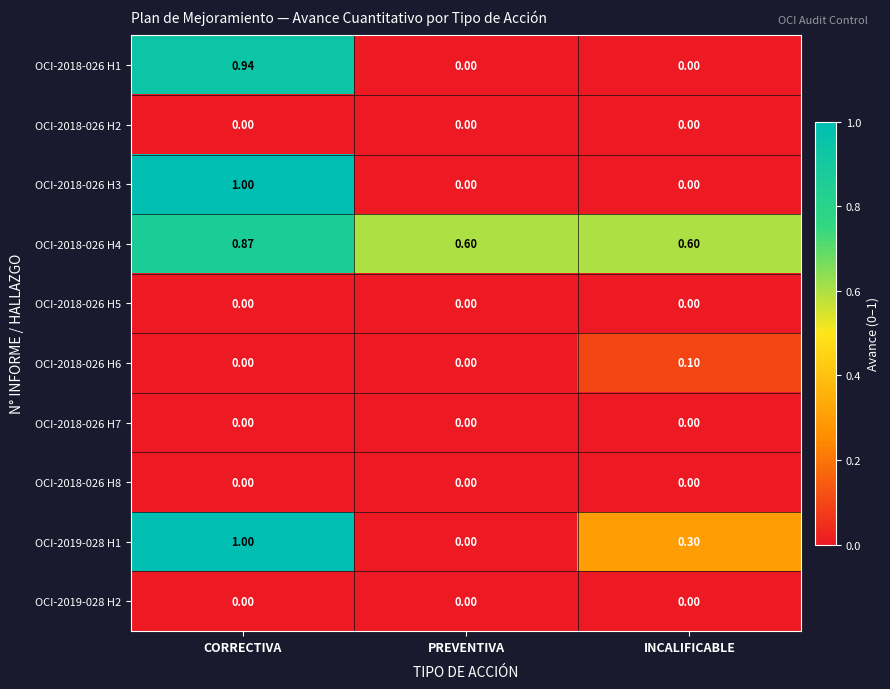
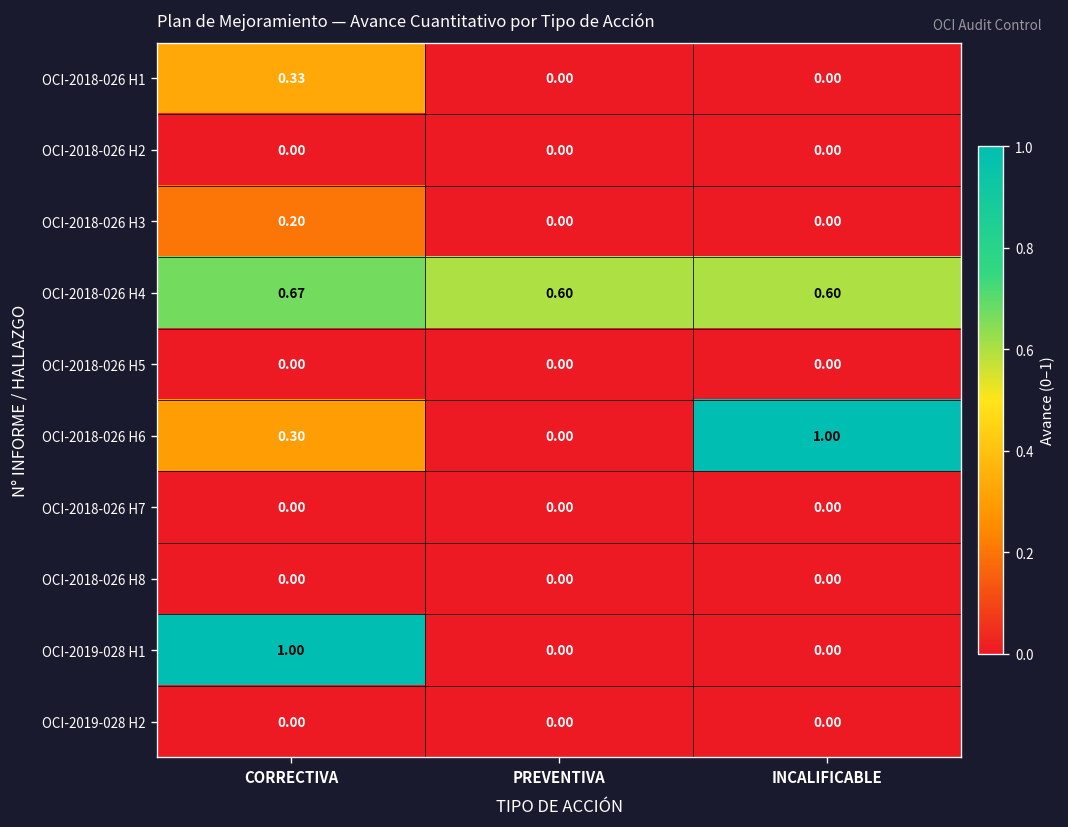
  {
    "OCI-2018-026 H1": {
-     "CORRECTIVA": 0.94,
+     "CORRECTIVA": 0.33,
      "PREVENTIVA": 0.00,
      "INCALIFICABLE": 0.00
    },
    "OCI-2018-026 H2": {
      "CORRECTIVA": 0.00,
      "PREVENTIVA": 0.00,
      "INCALIFICABLE": 0.00
    },
    "OCI-2018-026 H3": {
-     "CORRECTIVA": 1.00,
+     "CORRECTIVA": 0.20,
      "PREVENTIVA": 0.00,
      "INCALIFICABLE": 0.00
    },
    "OCI-2018-026 H4": {
-     "CORRECTIVA": 0.87,
+     "CORRECTIVA": 0.67,
      "PREVENTIVA": 0.60,
      "INCALIFICABLE": 0.60
    },
    "OCI-2018-026 H5": {
      "CORRECTIVA": 0.00,
      "PREVENTIVA": 0.00,
      "INCALIFICABLE": 0.00
    },
    "OCI-2018-026 H6": {
-     "CORRECTIVA": 0.00,
+     "CORRECTIVA": 0.30,
      "PREVENTIVA": 0.00,
-     "INCALIFICABLE": 0.10
+     "INCALIFICABLE": 1.00
    },
    "OCI-2018-026 H7": {
      "CORRECTIVA": 0.00,
      "PREVENTIVA": 0.00,
      "INCALIFICABLE": 0.00
    },
    "OCI-2018-026 H8": {
      "CORRECTIVA": 0.00,
      "PREVENTIVA": 0.00,
      "INCALIFICABLE": 0.00
    },
    "OCI-2019-028 H1": {
      "CORRECTIVA": 1.00,
      "PREVENTIVA": 0.00,
-     "INCALIFICABLE": 0.30
+     "INCALIFICABLE": 0.00
    },
    "OCI-2019-028 H2": {
      "CORRECTIVA": 0.00,
      "PREVENTIVA": 0.00,
      "INCALIFICABLE": 0.00
    }
  }
